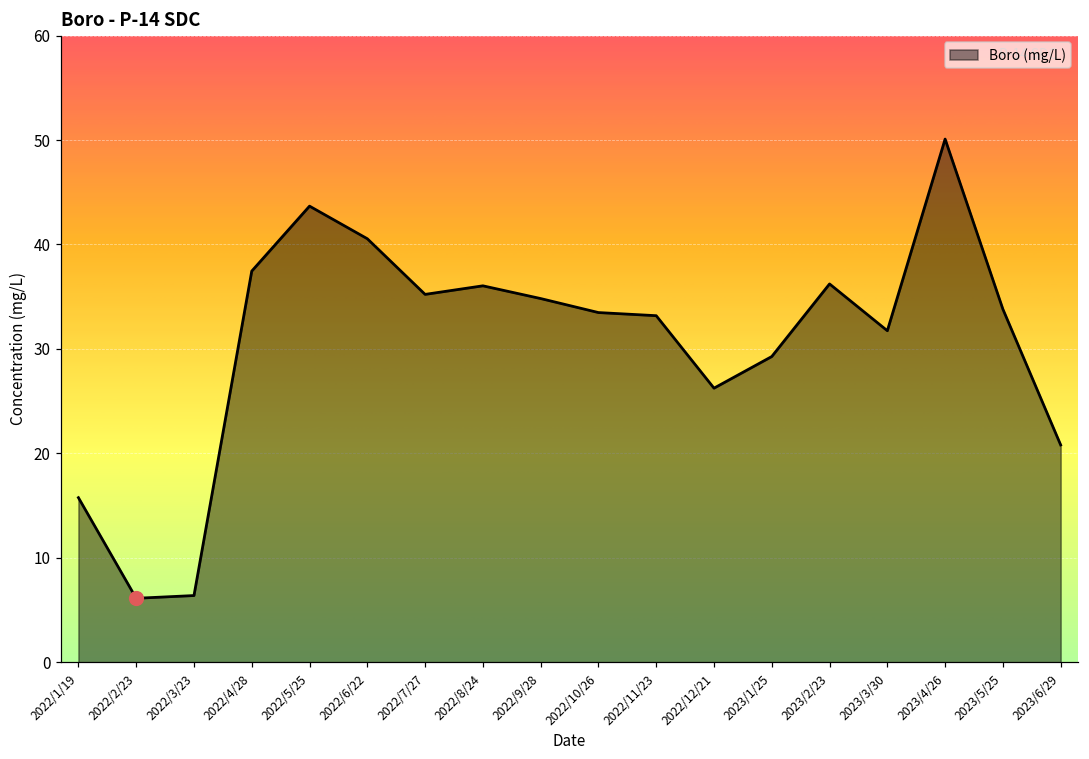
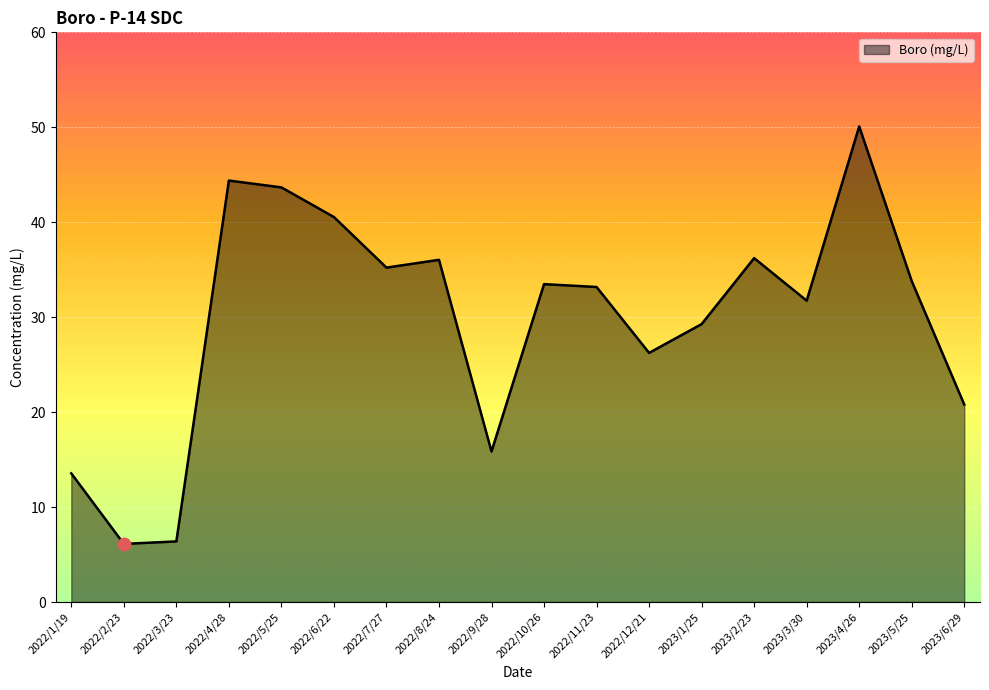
  {
    "Boro (mg/L)": {
-     "2022/1/19": 16,
+     "2022/1/19": 14,
      "2022/3/23": 6,
-     "2022/4/28": 37,
+     "2022/4/28": 44,
      "2022/5/25": 44,
      "2022/6/22": 41,
      "2022/7/27": 35,
      "2022/8/24": 36,
-     "2022/9/28": 35,
+     "2022/9/28": 16,
      "2022/10/26": 33,
      "2022/11/23": 33,
      "2022/12/21": 26,
      "2023/1/25": 29,
      "2023/2/23": 36,
      "2023/3/30": 32,
      "2023/4/26": 50,
      "2023/5/25": 34,
      "2023/6/29": 21
    }
  }
